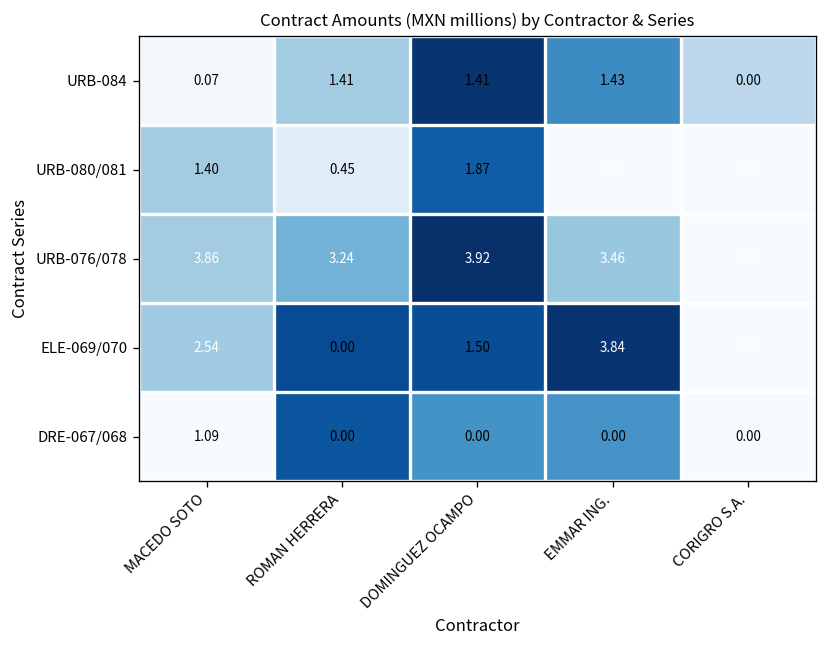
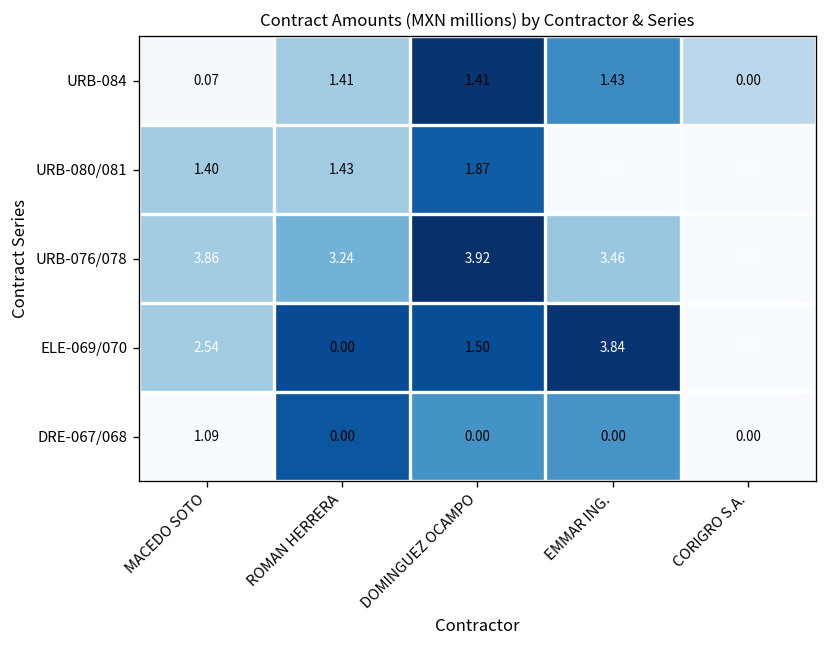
  {
    "URB-084": {
      "MACEDO SOTO": 0.07,
      "ROMAN HERRERA": 1.41,
      "DOMINGUEZ OCAMPO": 1.41,
      "EMMAR ING.": 1.43,
      "CORIGRO S.A.": 0.00
    },
    "URB-080/081": {
      "MACEDO SOTO": 1.40,
-     "ROMAN HERRERA": 0.45,
+     "ROMAN HERRERA": 1.43,
      "DOMINGUEZ OCAMPO": 1.87
    },
    "URB-076/078": {
      "MACEDO SOTO": 3.86,
      "ROMAN HERRERA": 3.24,
      "DOMINGUEZ OCAMPO": 3.92,
      "EMMAR ING.": 3.46
    },
    "ELE-069/070": {
      "MACEDO SOTO": 2.54,
      "ROMAN HERRERA": 0.00,
      "DOMINGUEZ OCAMPO": 1.50,
      "EMMAR ING.": 3.84
    },
    "DRE-067/068": {
      "MACEDO SOTO": 1.09,
      "ROMAN HERRERA": 0.00,
      "DOMINGUEZ OCAMPO": 0.00,
      "EMMAR ING.": 0.00,
      "CORIGRO S.A.": 0.00
    }
  }
